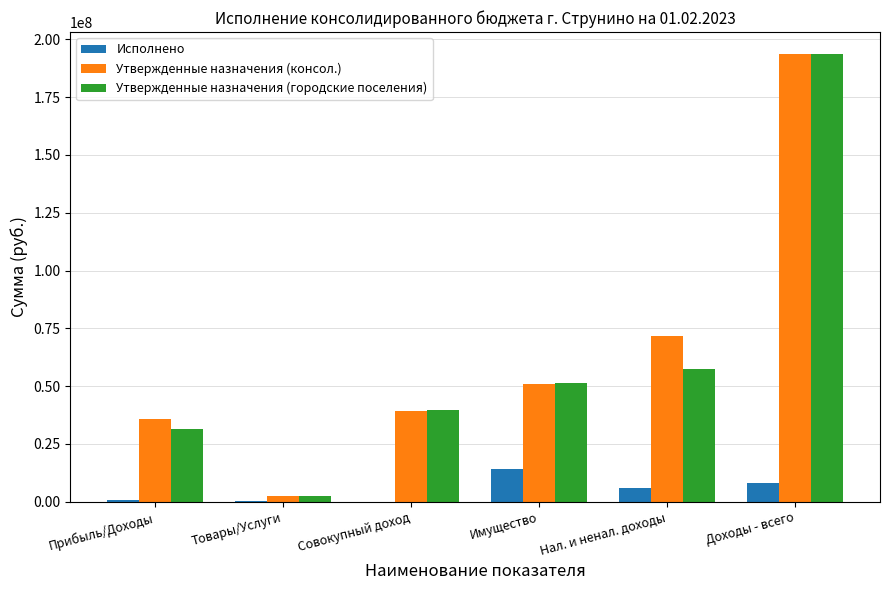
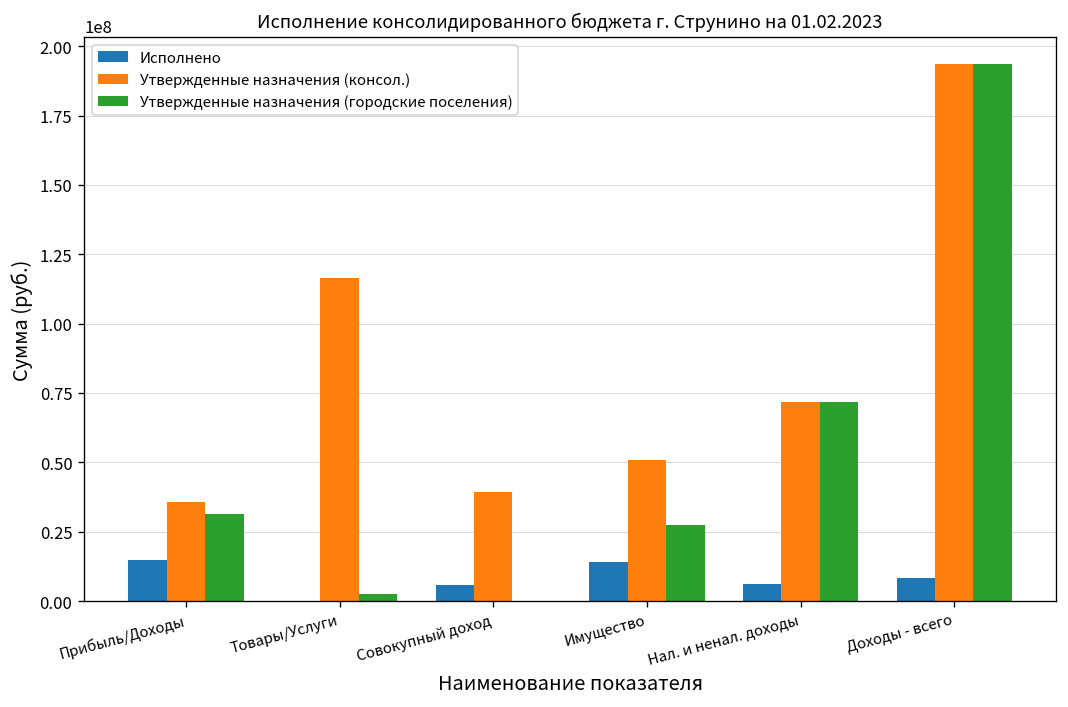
  {
    "Исполнено": {
-     "Прибыль/Доходы": 1000000,
-     "Совокупный доход": 0,
+     "Прибыль/Доходы": 15000000,
+     "Совокупный доход": 6000000,
      "Имущество": 14000000,
      "Нал. и ненал. доходы": 6000000,
      "Доходы - всего": 8000000
    },
    "Утвержденные назначения (консол.)": {
      "Прибыль/Доходы": 36000000,
-     "Товары/Услуги": 2000000,
+     "Товары/Услуги": 116000000,
      "Совокупный доход": 39000000,
      "Имущество": 51000000,
      "Нал. и ненал. доходы": 72000000,
      "Доходы - всего": 193000000
    },
    "Утвержденные назначения (городские поселения)": {
      "Прибыль/Доходы": 31000000,
      "Товары/Услуги": 2000000,
-     "Совокупный доход": 39000000,
-     "Имущество": 52000000,
-     "Нал. и ненал. доходы": 57000000,
+     "Совокупный доход": 0,
+     "Имущество": 27000000,
+     "Нал. и ненал. доходы": 72000000,
      "Доходы - всего": 193000000
    }
  }
